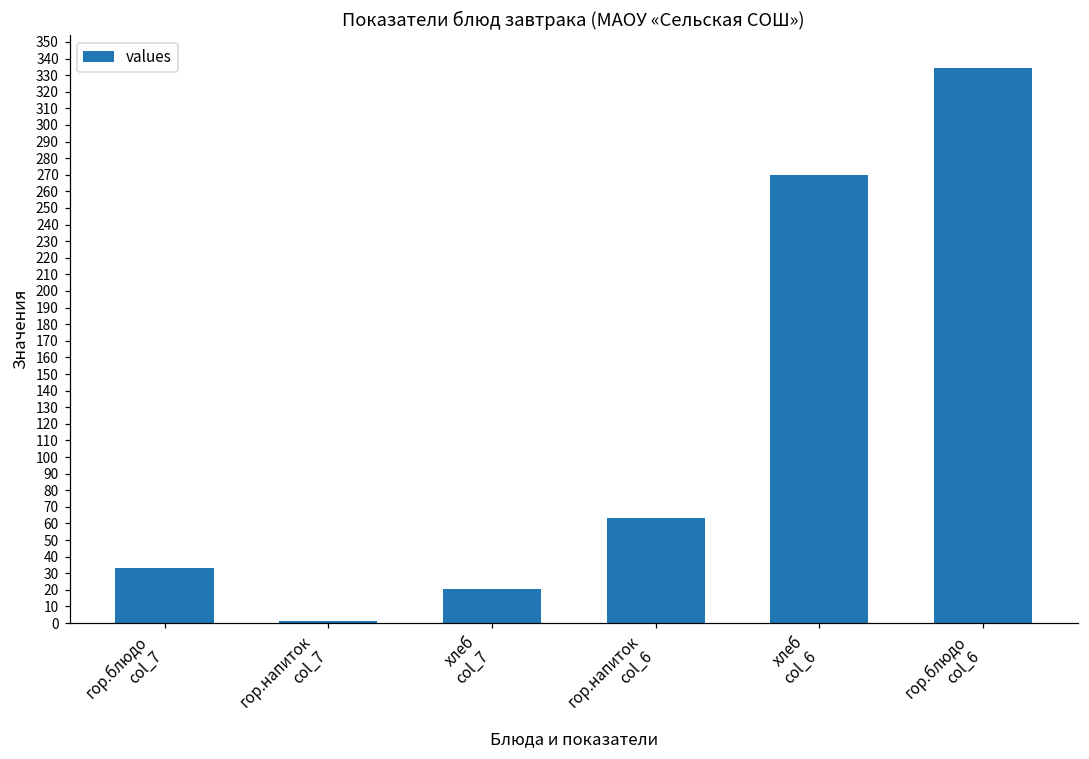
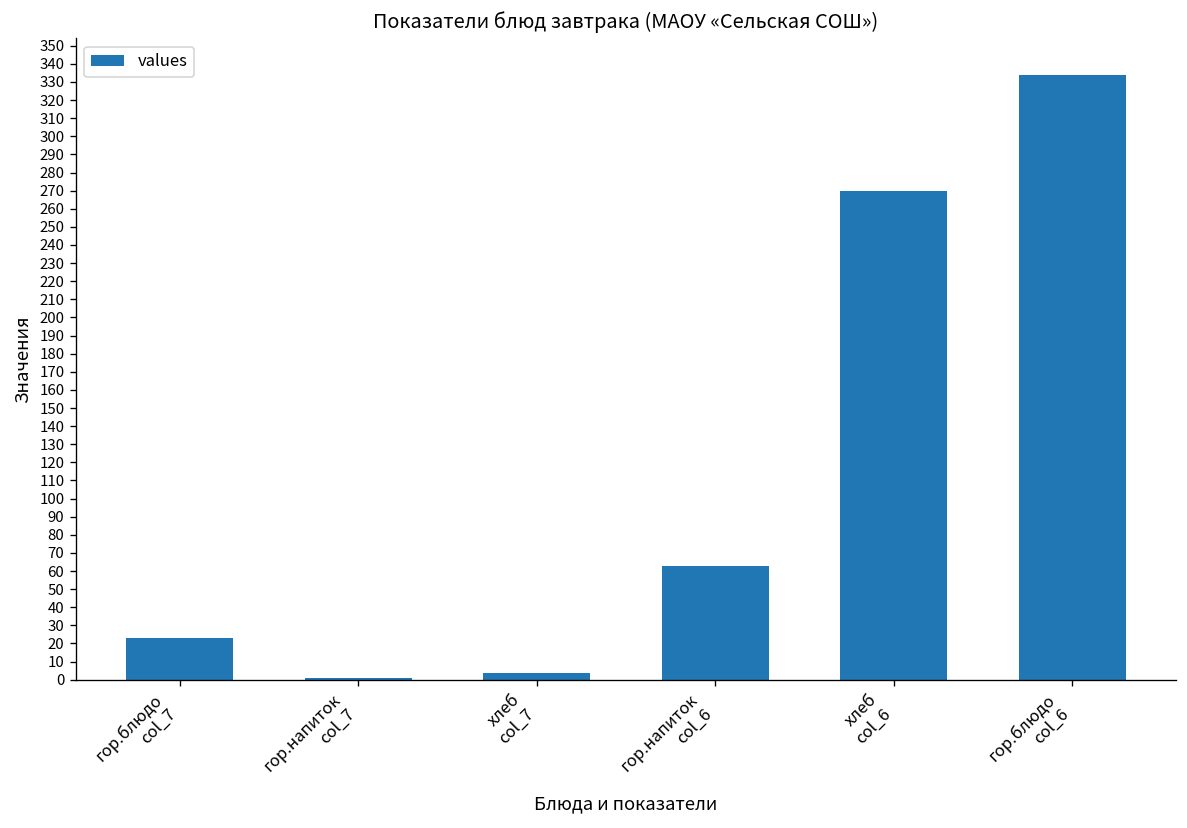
  {
-   "гор.блюдо col_7": 33,
-   "хлеб col_7": 21,
+   "гор.блюдо col_7": 23,
+   "хлеб col_7": 4,
    "гор.напиток col_6": 63,
    "хлеб col_6": 270,
    "гор.блюдо col_6": 334
  }
